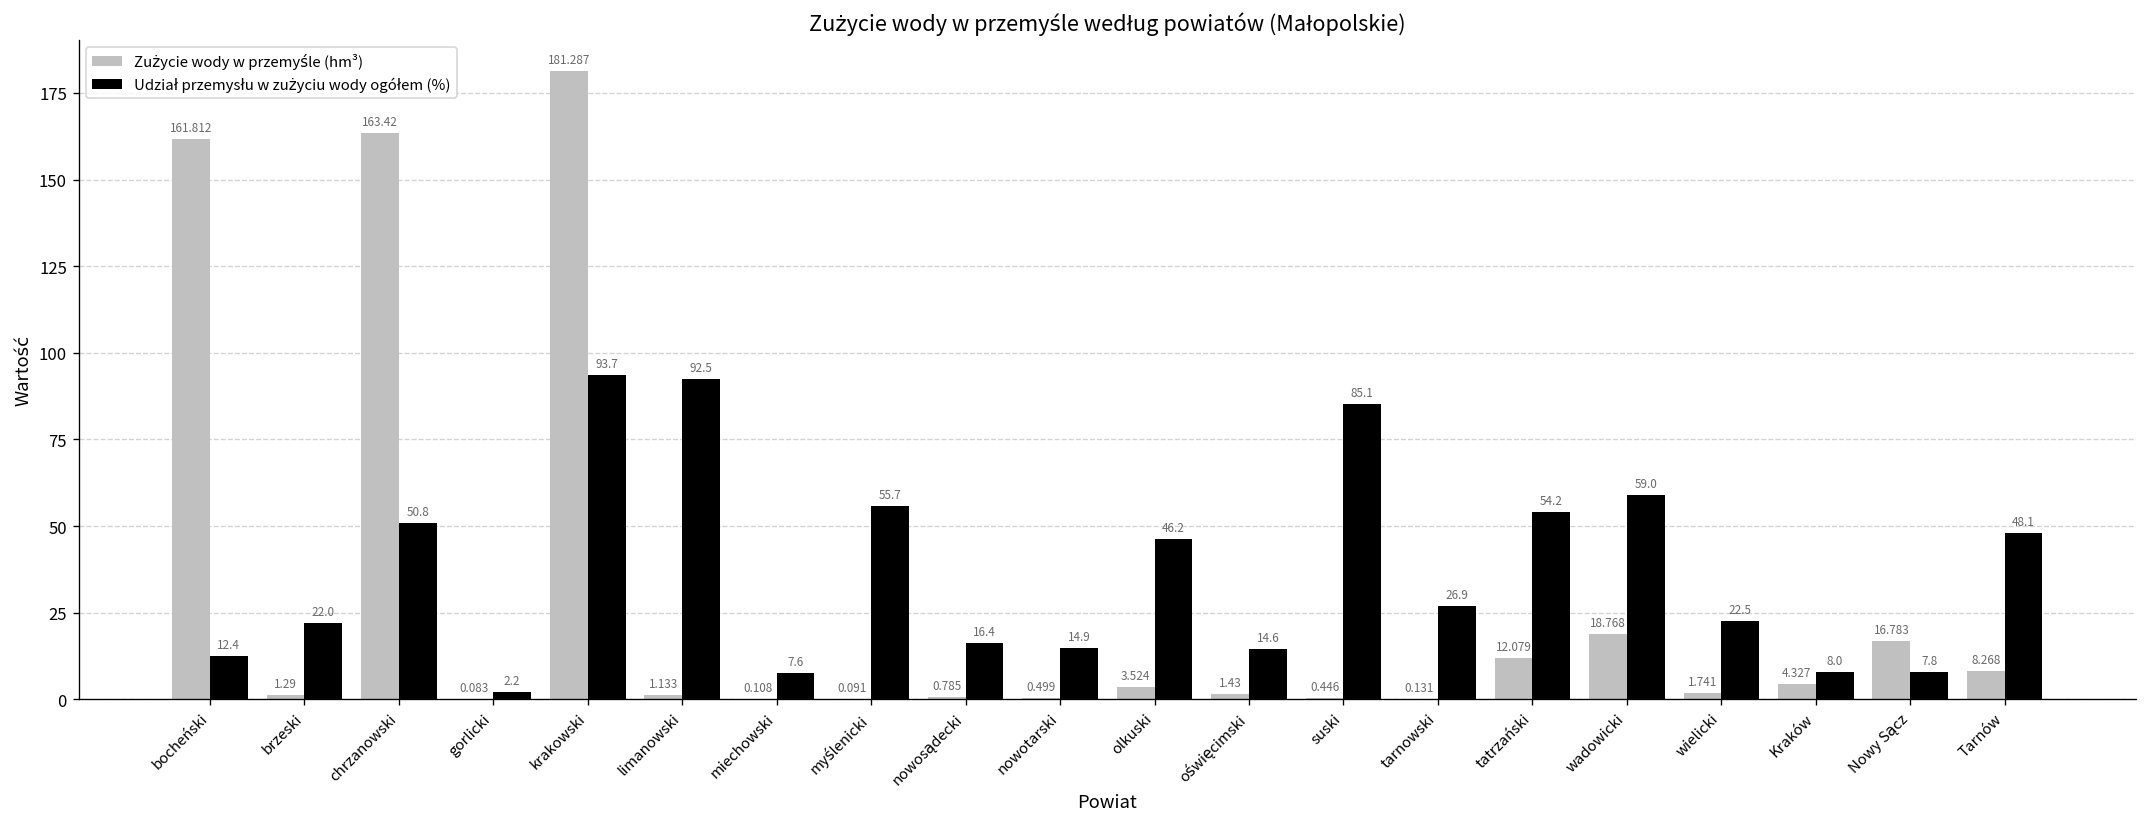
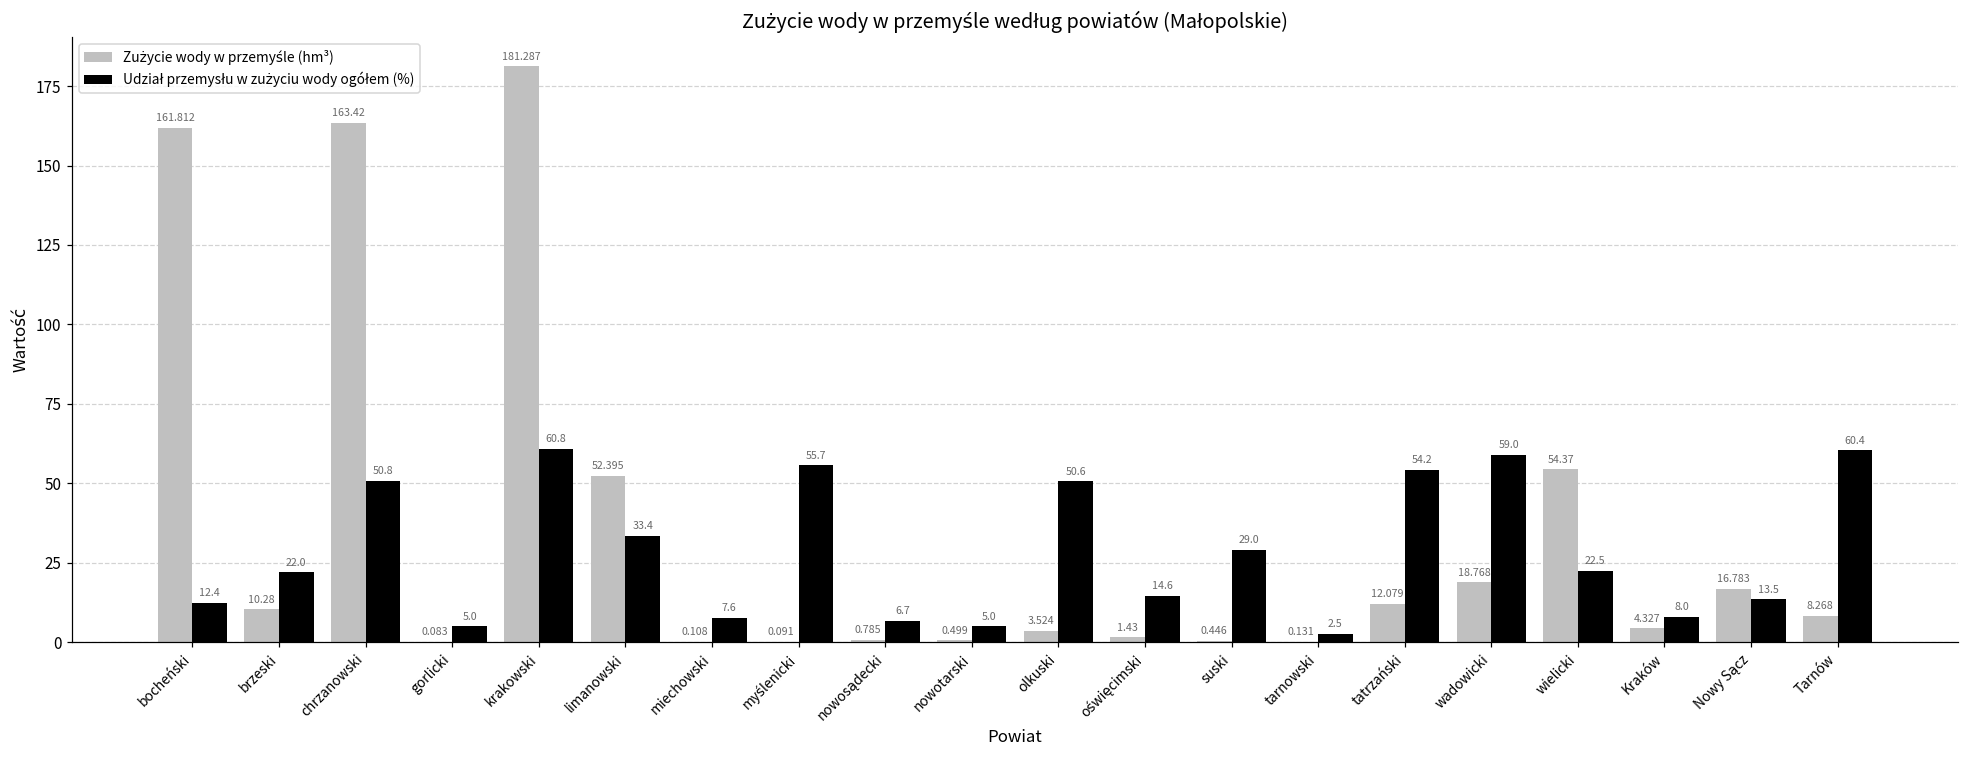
  {
    "Zużycie wody w przemyśle (hm³)": {
      "bocheński": 161.812,
-     "brzeski": 1.29,
+     "brzeski": 10.28,
      "chrzanowski": 163.42,
      "gorlicki": 0.083,
      "krakowski": 181.287,
-     "limanowski": 1.133,
+     "limanowski": 52.395,
      "miechowski": 0.108,
      "myślenicki": 0.091,
      "nowosądecki": 0.785,
      "nowotarski": 0.499,
      "olkuski": 3.524,
      "oświęcimski": 1.43,
      "suski": 0.446,
      "tarnowski": 0.131,
      "tatrzański": 12.079,
      "wadowicki": 18.768,
-     "wielicki": 1.741,
+     "wielicki": 54.37,
      "Kraków": 4.327,
      "Nowy Sącz": 16.783,
      "Tarnów": 8.268
    },
    "Udział przemysłu w zużyciu wody ogółem (%)": {
      "bocheński": 12.4,
      "brzeski": 22.0,
      "chrzanowski": 50.8,
-     "gorlicki": 2.2,
-     "krakowski": 93.7,
-     "limanowski": 92.5,
+     "gorlicki": 5.0,
+     "krakowski": 60.8,
+     "limanowski": 33.4,
      "miechowski": 7.6,
      "myślenicki": 55.7,
-     "nowosądecki": 16.4,
-     "nowotarski": 14.9,
-     "olkuski": 46.2,
+     "nowosądecki": 6.7,
+     "nowotarski": 5.0,
+     "olkuski": 50.6,
      "oświęcimski": 14.6,
-     "suski": 85.1,
-     "tarnowski": 26.9,
+     "suski": 29.0,
+     "tarnowski": 2.5,
      "tatrzański": 54.2,
      "wadowicki": 59.0,
      "wielicki": 22.5,
      "Kraków": 8.0,
-     "Nowy Sącz": 7.8,
-     "Tarnów": 48.1
+     "Nowy Sącz": 13.5,
+     "Tarnów": 60.4
    }
  }
